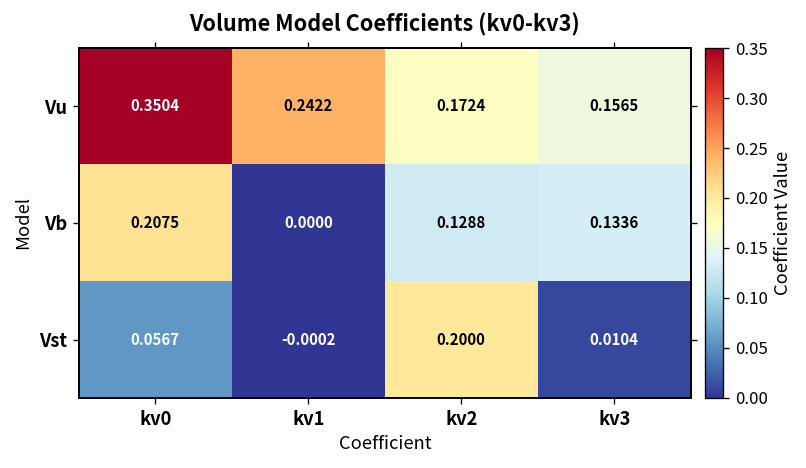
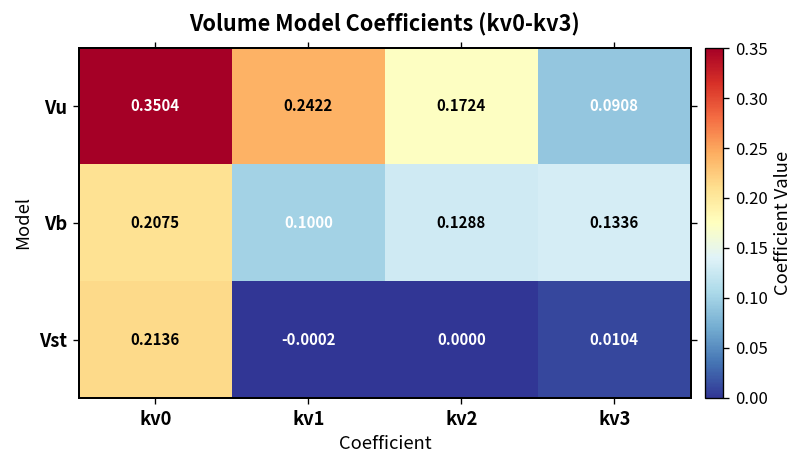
  {
    "Vu": {
      "kv0": 0.3504,
      "kv1": 0.2422,
      "kv2": 0.1724,
-     "kv3": 0.1565
+     "kv3": 0.0908
    },
    "Vb": {
      "kv0": 0.2075,
-     "kv1": 0.0000,
+     "kv1": 0.1000,
      "kv2": 0.1288,
      "kv3": 0.1336
    },
    "Vst": {
-     "kv0": 0.0567,
+     "kv0": 0.2136,
      "kv1": -0.0002,
-     "kv2": 0.2000,
+     "kv2": 0.0000,
      "kv3": 0.0104
    }
  }
